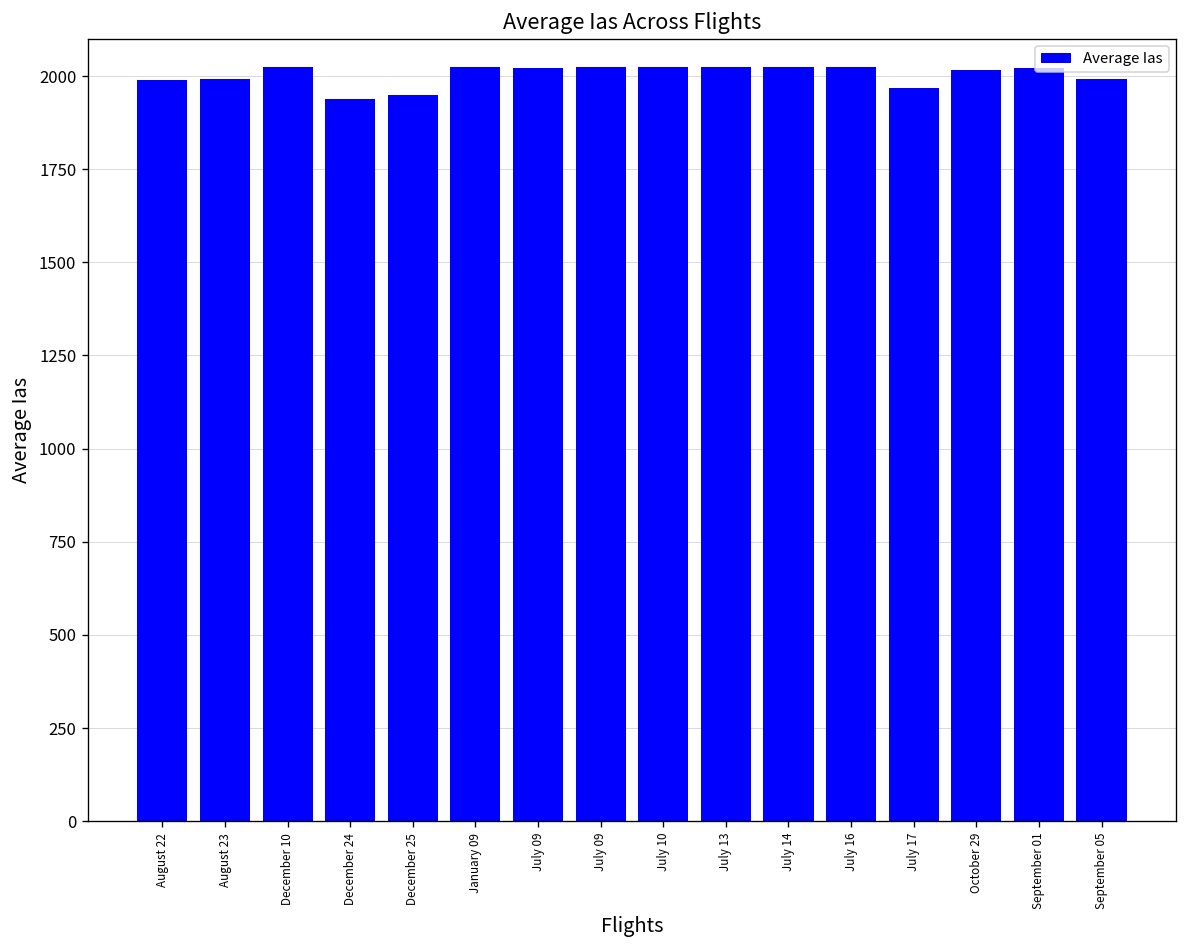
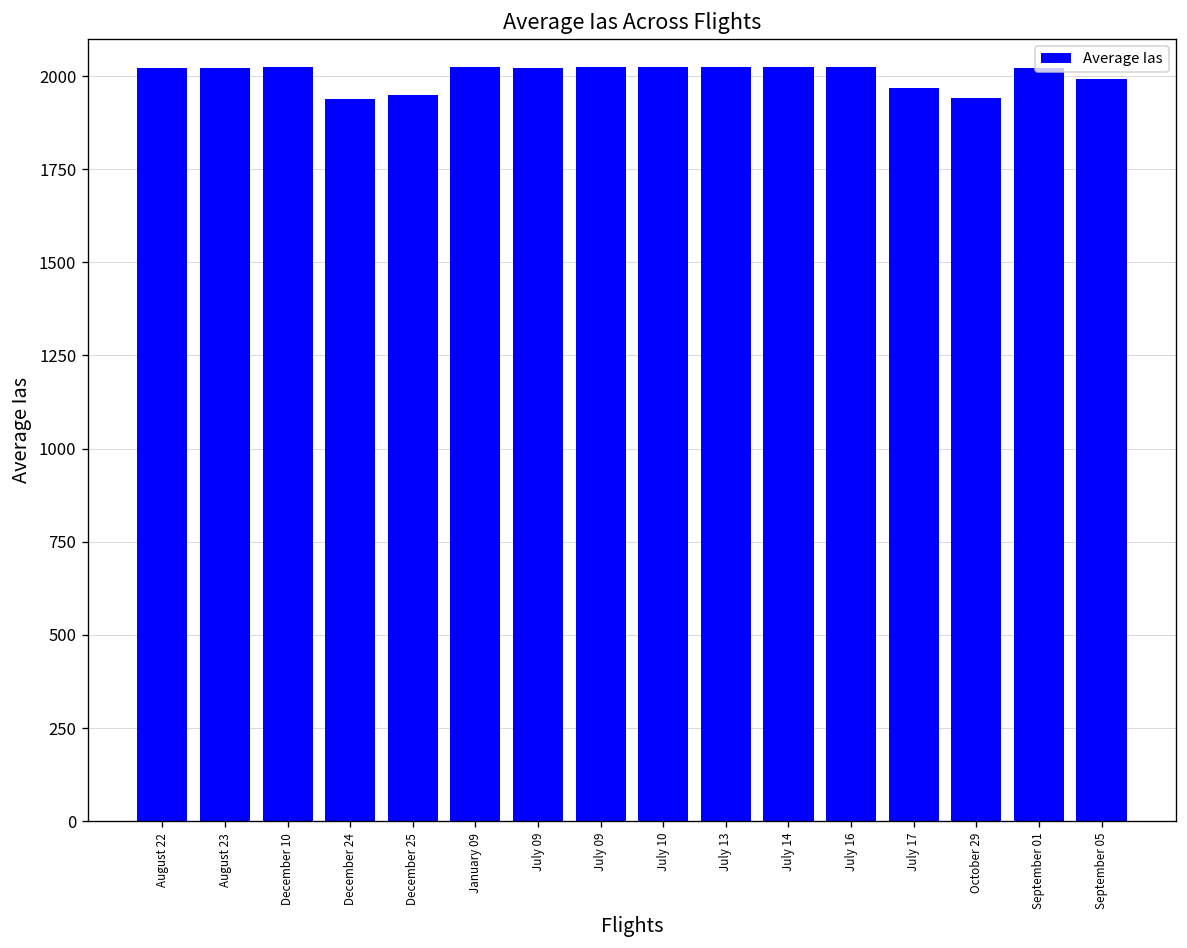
  {
-   "August 22": 1990,
-   "August 23": 1990,
+   "August 22": 2020,
+   "August 23": 2020,
    "December 10": 2020,
    "December 24": 1940,
    "December 25": 1950,
    "January 09": 2020,
    "July 10": 2020,
    "July 13": 2020,
    "July 14": 2020,
    "July 16": 2020,
    "July 17": 1970,
-   "October 29": 2020,
+   "October 29": 1940,
    "September 05": 1990
  }
